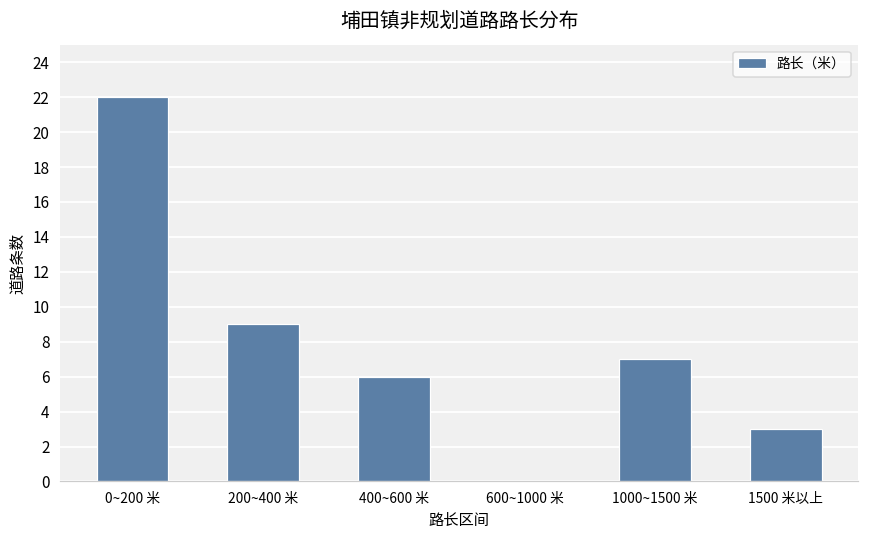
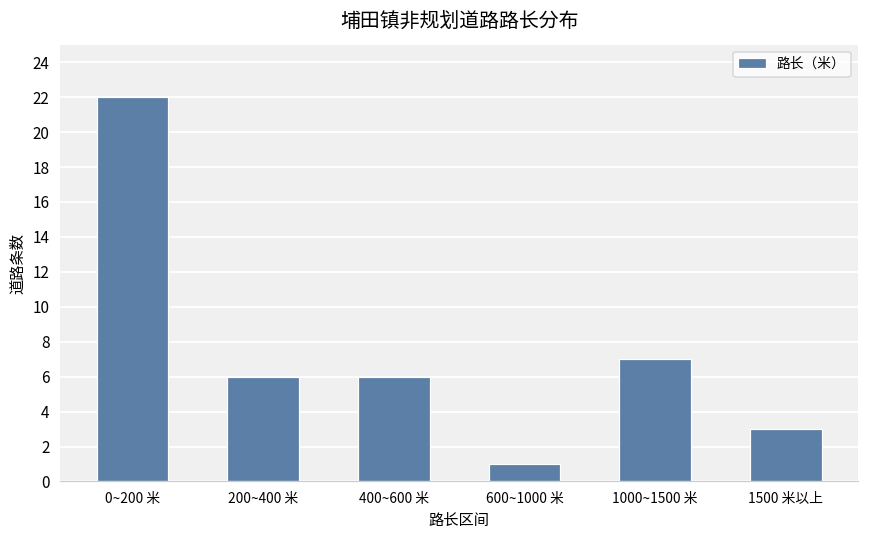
  {
    "0~200 米": 22,
-   "200~400 米": 9,
+   "200~400 米": 6,
    "400~600 米": 6,
-   "600~1000 米": 0,
+   "600~1000 米": 1,
    "1000~1500 米": 7,
    "1500 米以上": 3
  }
